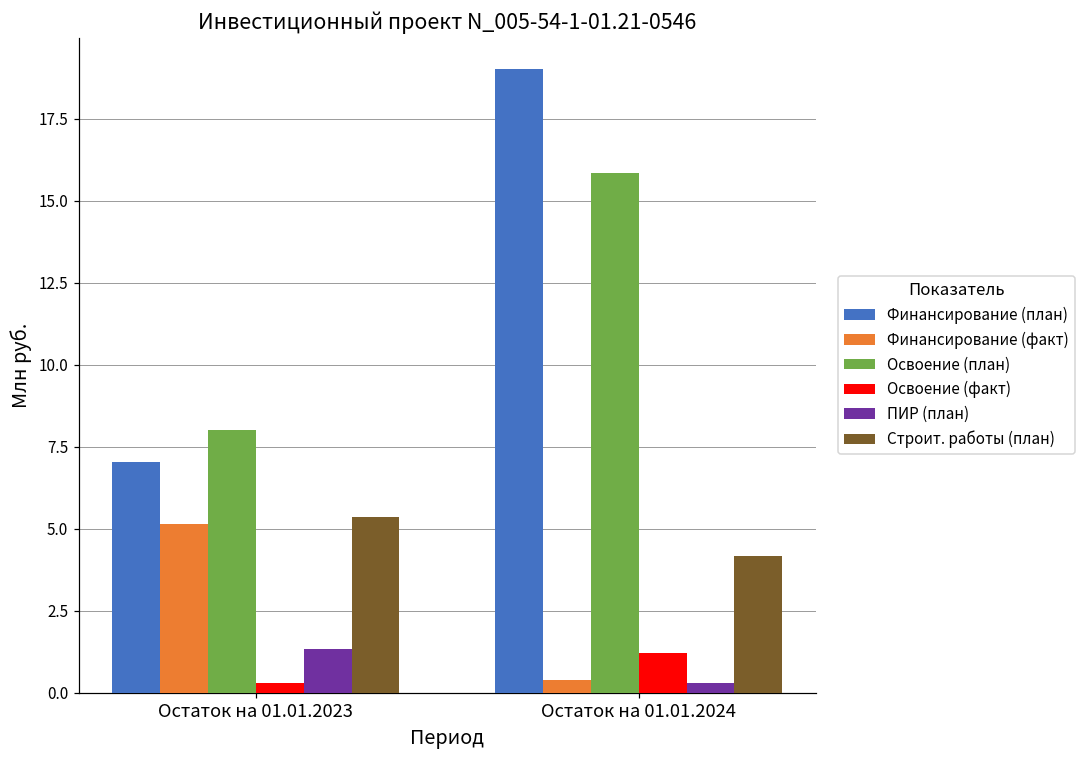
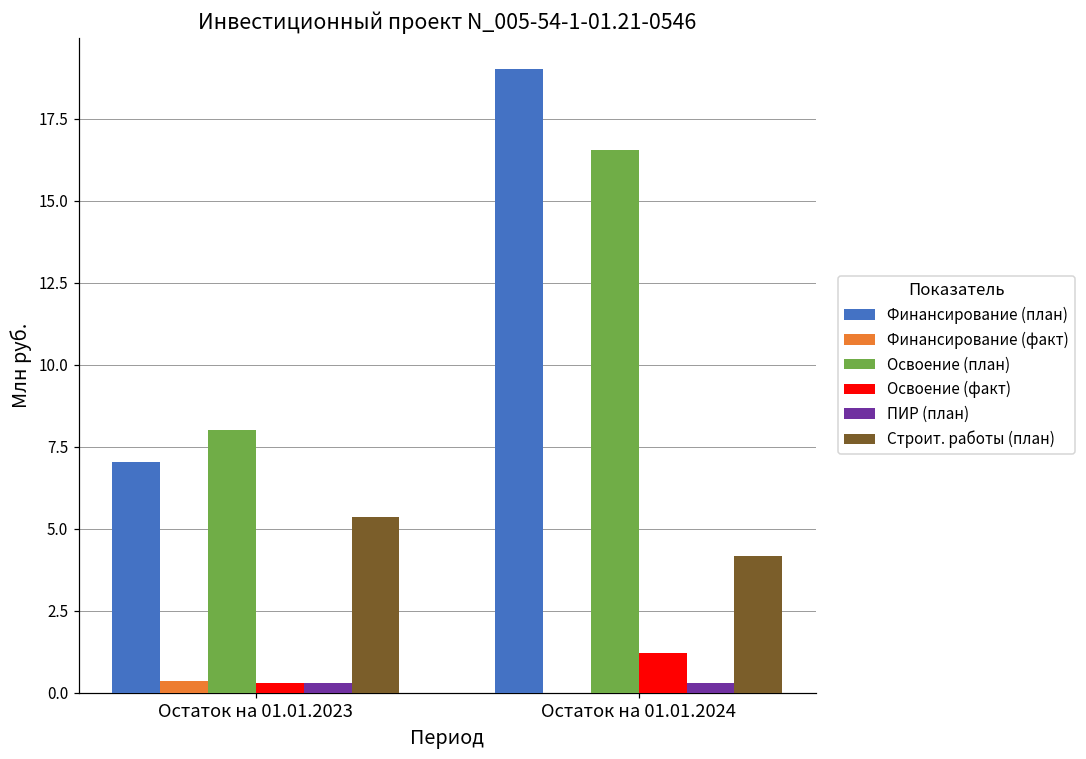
  {
    "Финансирование (план)": {
      "Остаток на 01.01.2023": 7.0,
      "Остаток на 01.01.2024": 19.0
    },
    "Финансирование (факт)": {
-     "Остаток на 01.01.2023": 5.2,
-     "Остаток на 01.01.2024": 0.4
+     "Остаток на 01.01.2023": 0.4,
+     "Остаток на 01.01.2024": 0.0
    },
    "Освоение (план)": {
      "Остаток на 01.01.2023": 8.0,
-     "Остаток на 01.01.2024": 15.9
+     "Остаток на 01.01.2024": 16.6
    },
    "Освоение (факт)": {
      "Остаток на 01.01.2023": 0.3,
      "Остаток на 01.01.2024": 1.2
    },
    "ПИР (план)": {
-     "Остаток на 01.01.2023": 1.3,
+     "Остаток на 01.01.2023": 0.3,
      "Остаток на 01.01.2024": 0.3
    },
    "Строит. работы (план)": {
      "Остаток на 01.01.2023": 5.4,
      "Остаток на 01.01.2024": 4.2
    }
  }
